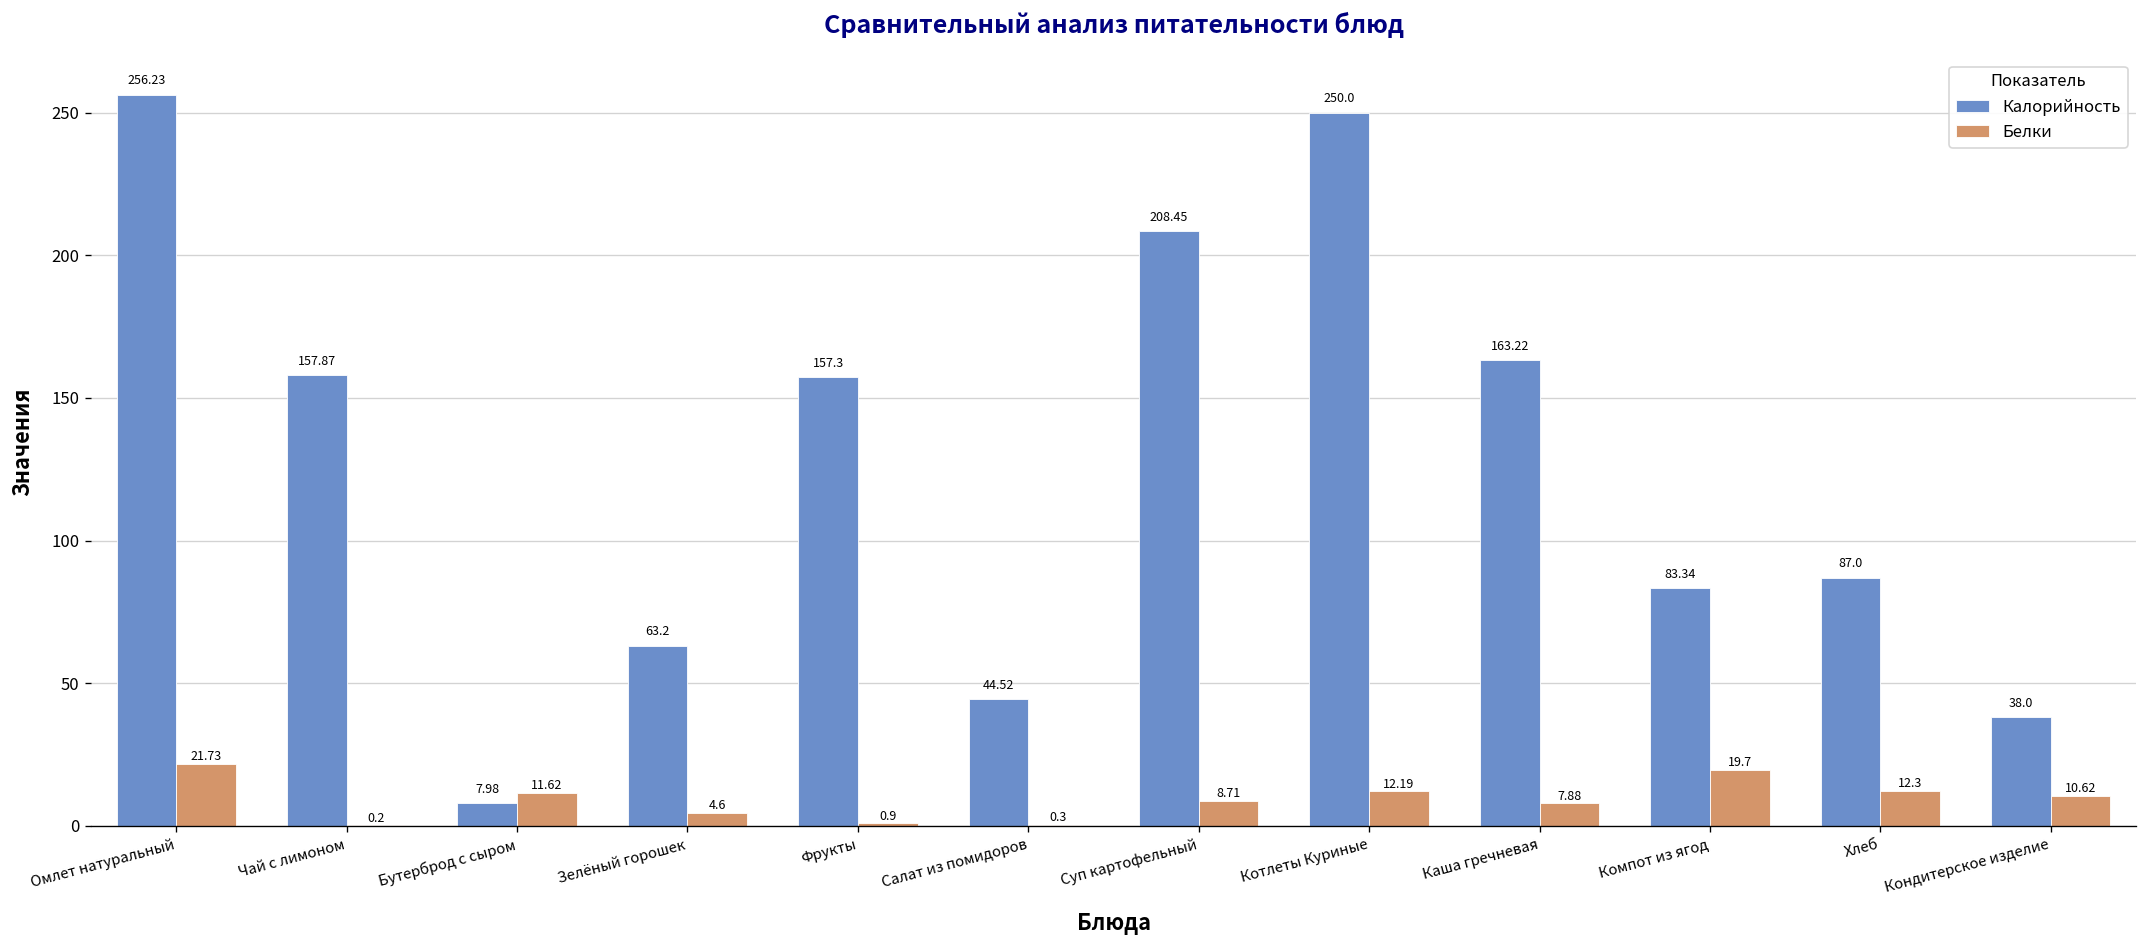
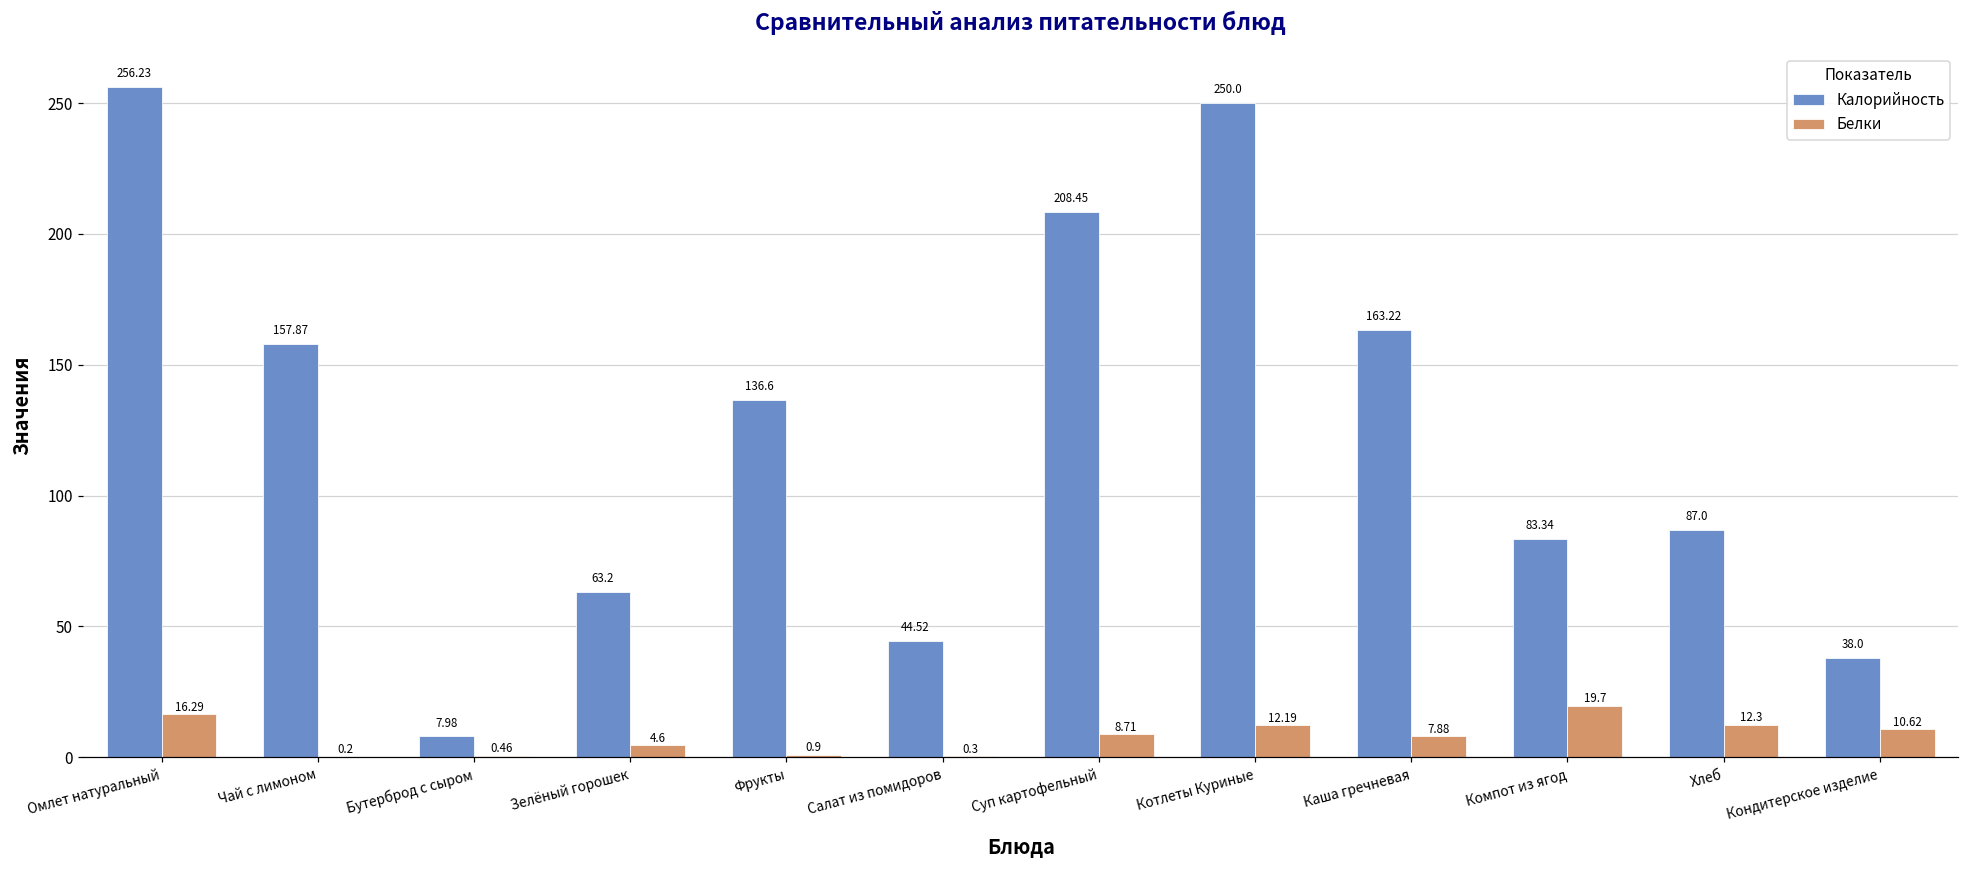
  {
    "Калорийность": {
      "Омлет натуральный": 256.23,
      "Чай с лимоном": 157.87,
      "Бутерброд с сыром": 7.98,
      "Зелёный горошек": 63.2,
-     "Фрукты": 157.3,
+     "Фрукты": 136.6,
      "Салат из помидоров": 44.52,
      "Суп картофельный": 208.45,
      "Котлеты Куриные": 250.0,
      "Каша гречневая": 163.22,
      "Компот из ягод": 83.34,
      "Хлеб": 87.0,
      "Кондитерское изделие": 38.0
    },
    "Белки": {
-     "Омлет натуральный": 21.73,
+     "Омлет натуральный": 16.29,
      "Чай с лимоном": 0.2,
-     "Бутерброд с сыром": 11.62,
+     "Бутерброд с сыром": 0.46,
      "Зелёный горошек": 4.6,
      "Фрукты": 0.9,
      "Салат из помидоров": 0.3,
      "Суп картофельный": 8.71,
      "Котлеты Куриные": 12.19,
      "Каша гречневая": 7.88,
      "Компот из ягод": 19.7,
      "Хлеб": 12.3,
      "Кондитерское изделие": 10.62
    }
  }
